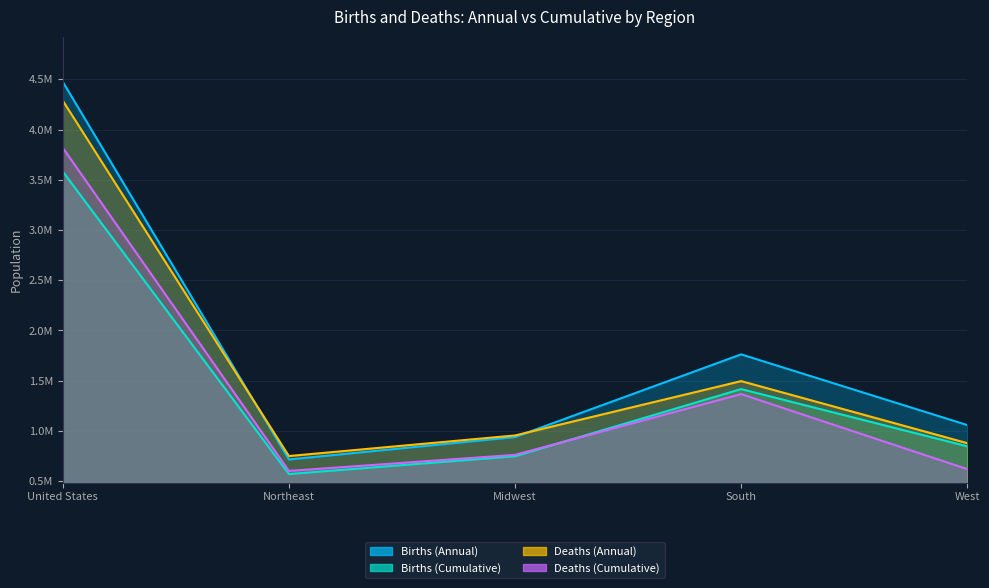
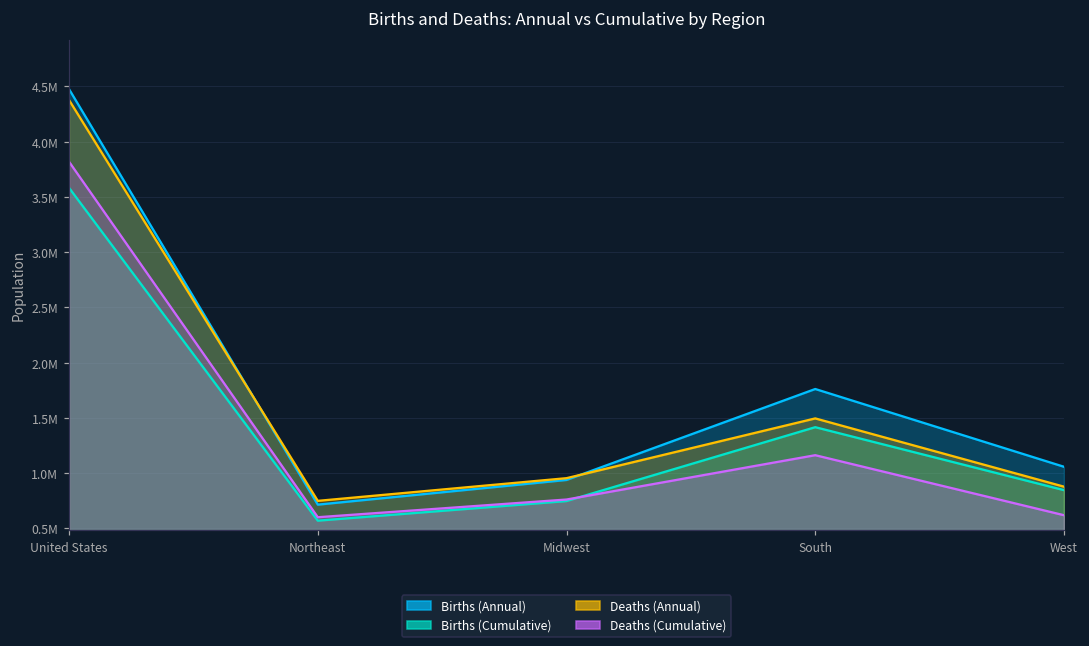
  {
    "Deaths (Annual)": {
-     "United States": 4290000,
+     "United States": 4380000,
      "Northeast": 750000,
      "South": 1500000,
      "West": 880000
    },
    "Deaths (Cumulative)": {
      "United States": 3820000,
      "Northeast": 600000,
-     "South": 1370000,
+     "South": 1160000,
      "West": 620000
    }
  }
